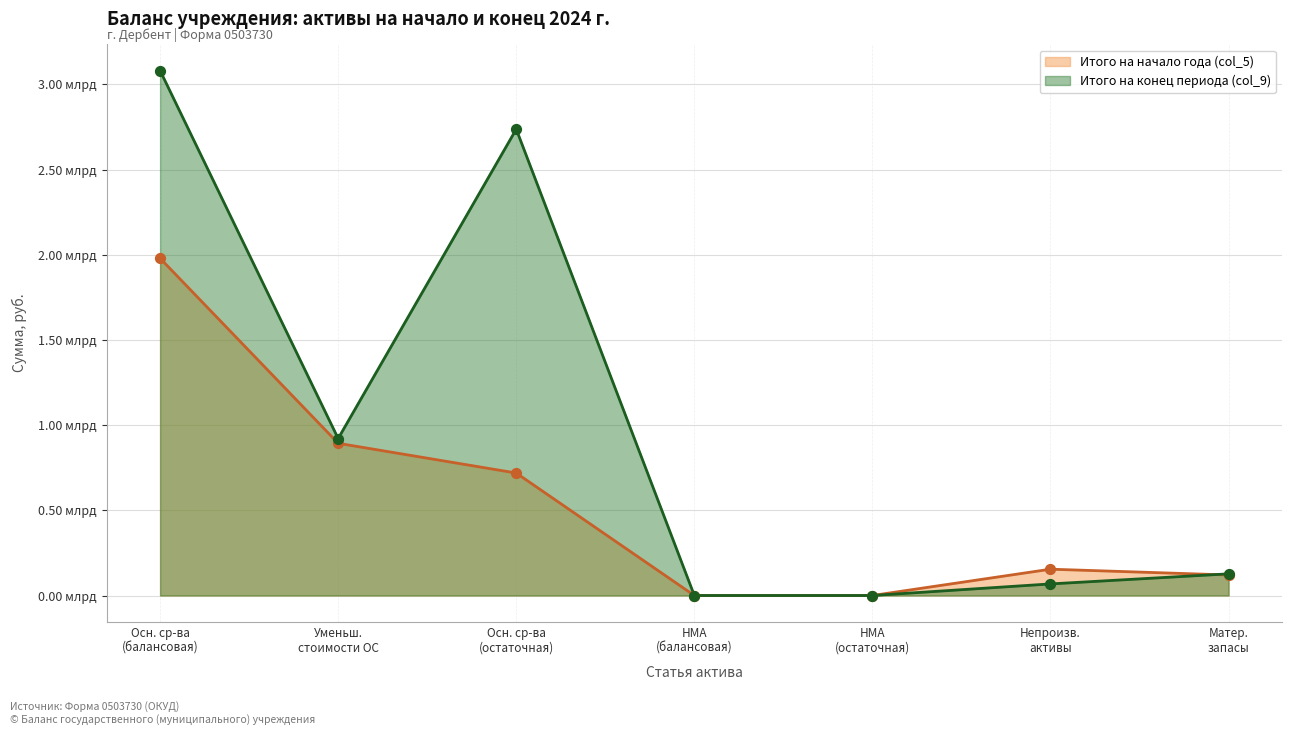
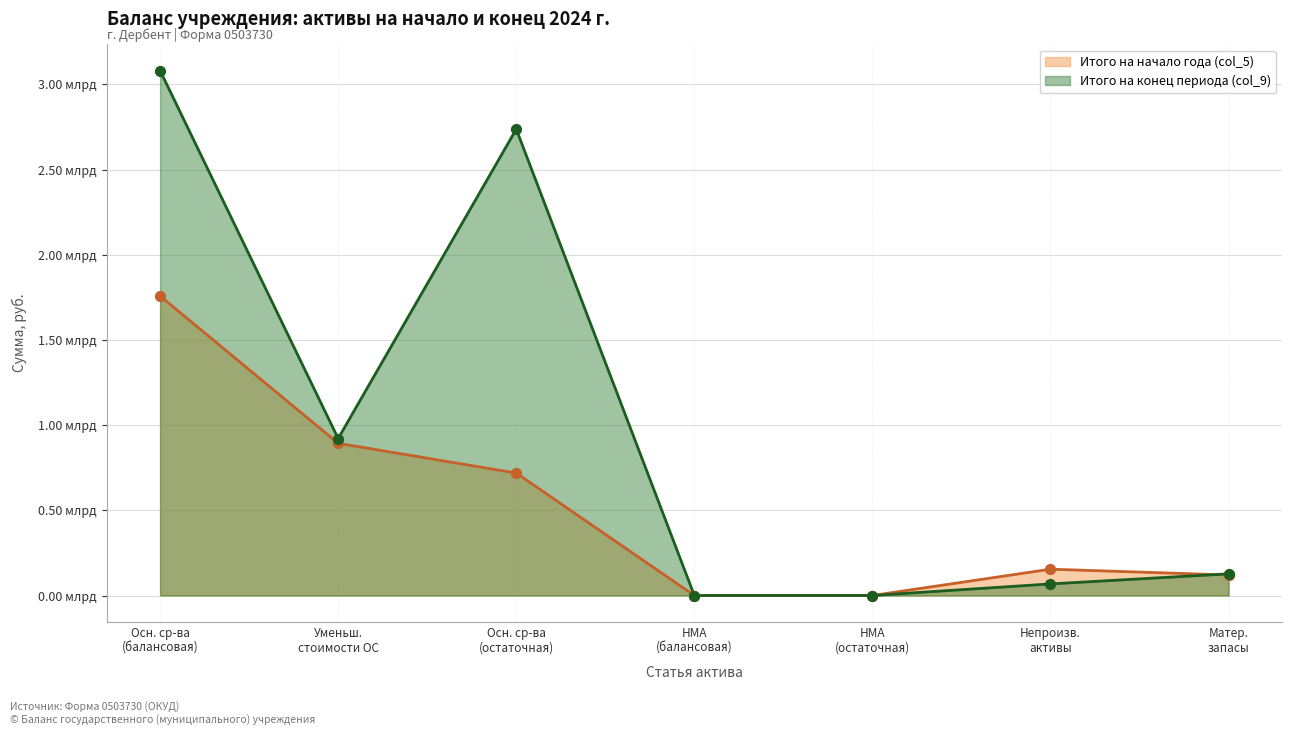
  {
    "Итого на начало года (col_5)": {
-     "Осн. ср-ва (балансовая)": "1.98 млрд",
+     "Осн. ср-ва (балансовая)": "1.76 млрд",
      "Уменьш. стоимости ОС": "0.89 млрд",
      "Осн. ср-ва (остаточная)": "0.72 млрд",
      "Непроизв. активы": "0.15 млрд"
    },
    "Итого на конец периода (col_9)": {
      "Осн. ср-ва (балансовая)": "3.08 млрд",
      "Уменьш. стоимости ОС": "0.92 млрд",
      "Осн. ср-ва (остаточная)": "2.74 млрд",
      "Непроизв. активы": "0.07 млрд"
    }
  }
